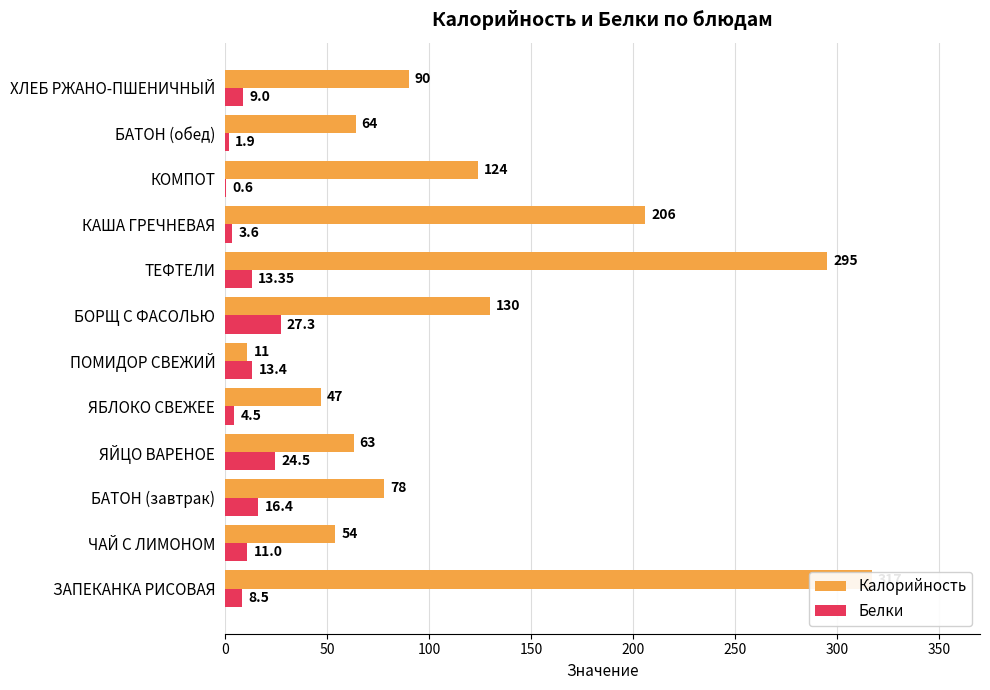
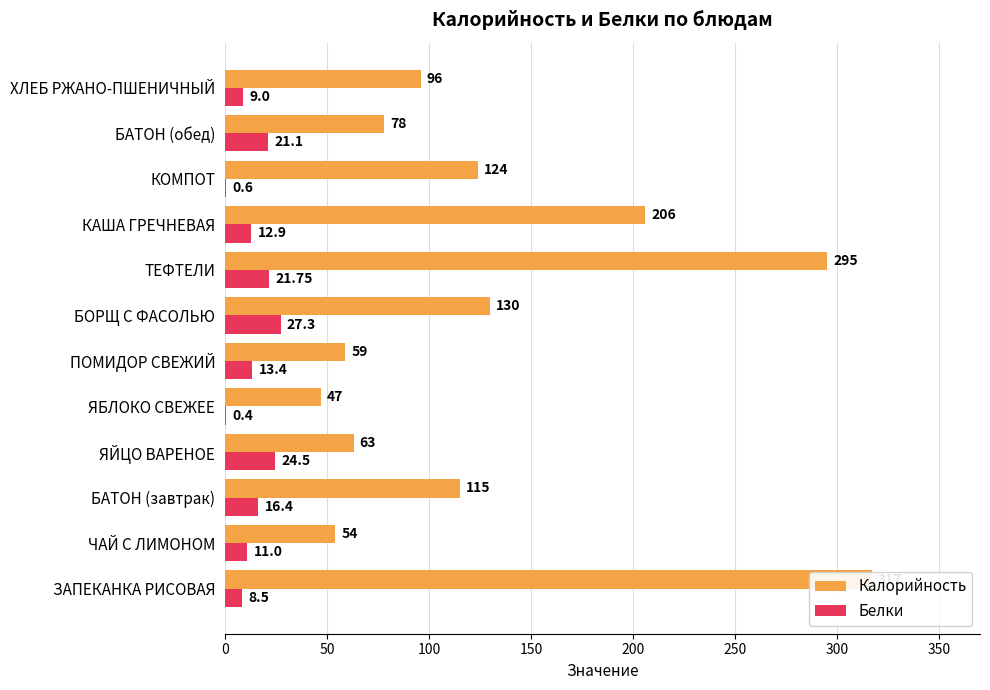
  {
    "Калорийность": {
-     "ХЛЕБ РЖАНО-ПШЕНИЧНЫЙ": 90,
-     "БАТОН (обед)": 64,
+     "ХЛЕБ РЖАНО-ПШЕНИЧНЫЙ": 96,
+     "БАТОН (обед)": 78,
      "КОМПОТ": 124,
      "КАША ГРЕЧНЕВАЯ": 206,
      "ТЕФТЕЛИ": 295,
      "БОРЩ С ФАСОЛЬЮ": 130,
-     "ПОМИДОР СВЕЖИЙ": 11,
+     "ПОМИДОР СВЕЖИЙ": 59,
      "ЯБЛОКО СВЕЖЕЕ": 47,
      "ЯЙЦО ВАРЕНОЕ": 63,
-     "БАТОН (завтрак)": 78,
+     "БАТОН (завтрак)": 115,
      "ЧАЙ С ЛИМОНОМ": 54
    },
    "Белки": {
      "ХЛЕБ РЖАНО-ПШЕНИЧНЫЙ": 9.0,
-     "БАТОН (обед)": 1.9,
+     "БАТОН (обед)": 21.1,
      "КОМПОТ": 0.6,
-     "КАША ГРЕЧНЕВАЯ": 3.6,
-     "ТЕФТЕЛИ": 13.35,
+     "КАША ГРЕЧНЕВАЯ": 12.9,
+     "ТЕФТЕЛИ": 21.75,
      "БОРЩ С ФАСОЛЬЮ": 27.3,
      "ПОМИДОР СВЕЖИЙ": 13.4,
-     "ЯБЛОКО СВЕЖЕЕ": 4.5,
+     "ЯБЛОКО СВЕЖЕЕ": 0.4,
      "ЯЙЦО ВАРЕНОЕ": 24.5,
      "БАТОН (завтрак)": 16.4,
      "ЧАЙ С ЛИМОНОМ": 11.0,
      "ЗАПЕКАНКА РИСОВАЯ": 8.5
    }
  }
